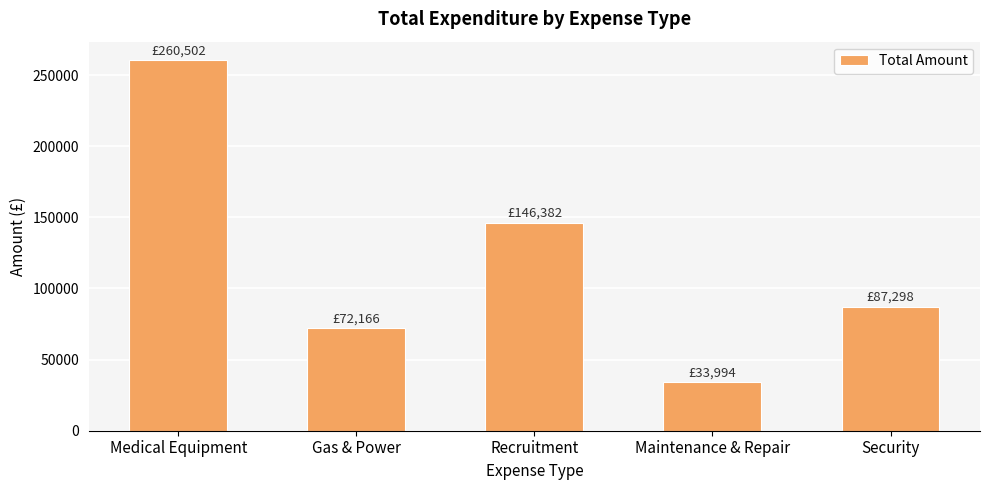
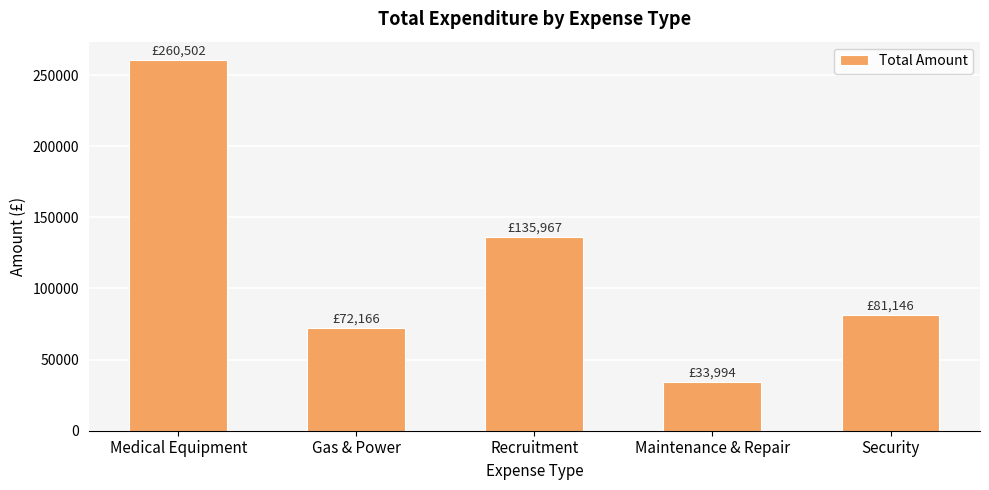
  {
    "Medical Equipment": "£260,502",
    "Gas & Power": "£72,166",
-   "Recruitment": "£146,382",
+   "Recruitment": "£135,967",
    "Maintenance & Repair": "£33,994",
-   "Security": "£87,298"
+   "Security": "£81,146"
  }
